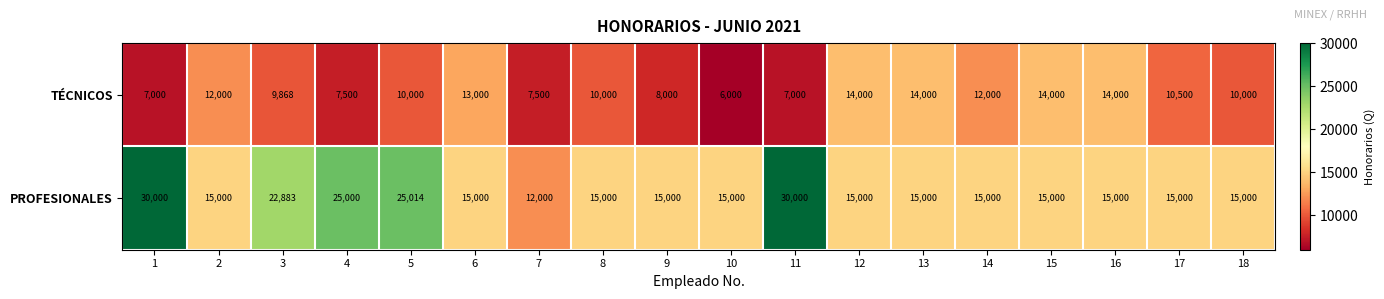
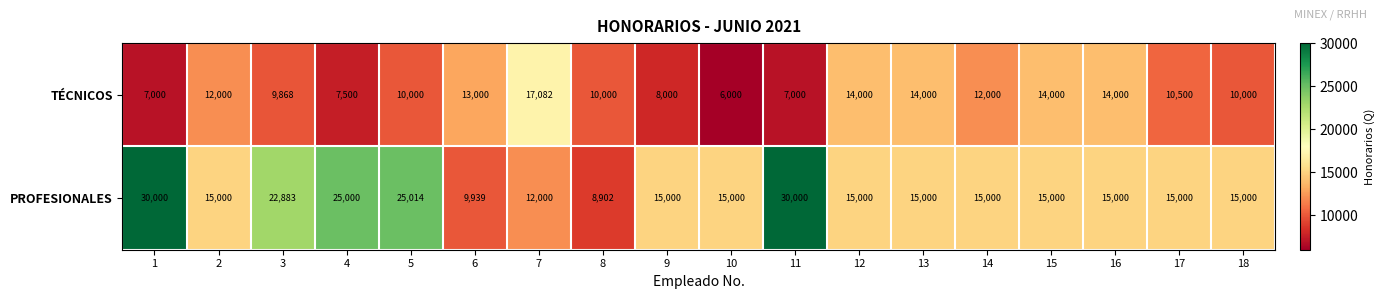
  {
    "TÉCNICOS": {
      "1": "7,000",
      "2": "12,000",
      "3": "9,868",
      "4": "7,500",
      "5": "10,000",
      "6": "13,000",
-     "7": "7,500",
+     "7": "17,082",
      "8": "10,000",
      "9": "8,000",
      "10": "6,000",
      "11": "7,000",
      "12": "14,000",
      "13": "14,000",
      "14": "12,000",
      "15": "14,000",
      "16": "14,000",
      "17": "10,500",
      "18": "10,000"
    },
    "PROFESIONALES": {
      "1": "30,000",
      "2": "15,000",
      "3": "22,883",
      "4": "25,000",
      "5": "25,014",
-     "6": "15,000",
+     "6": "9,939",
      "7": "12,000",
-     "8": "15,000",
+     "8": "8,902",
      "9": "15,000",
      "10": "15,000",
      "11": "30,000",
      "12": "15,000",
      "13": "15,000",
      "14": "15,000",
      "15": "15,000",
      "16": "15,000",
      "17": "15,000",
      "18": "15,000"
    }
  }
